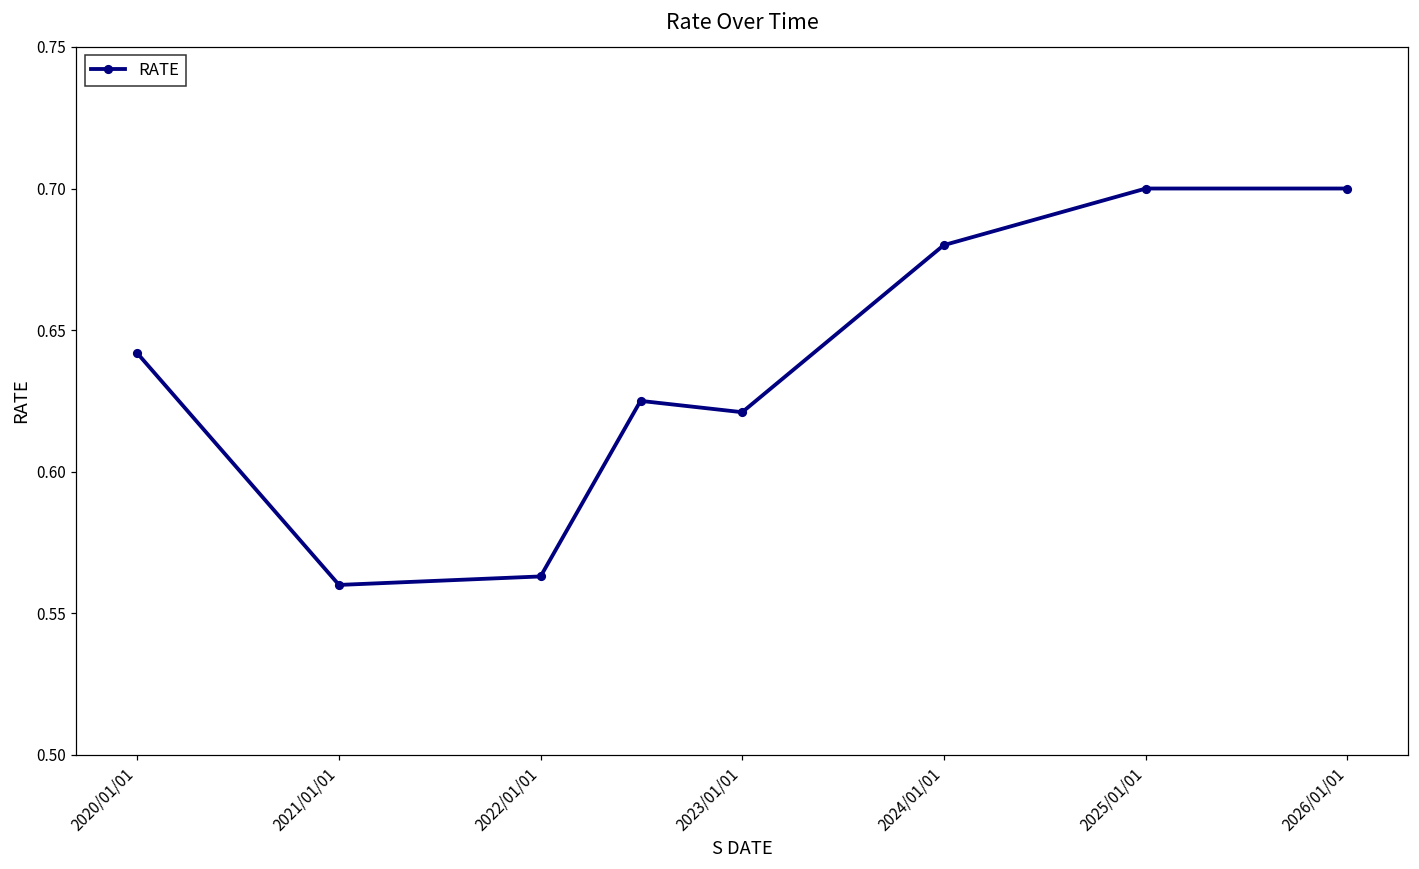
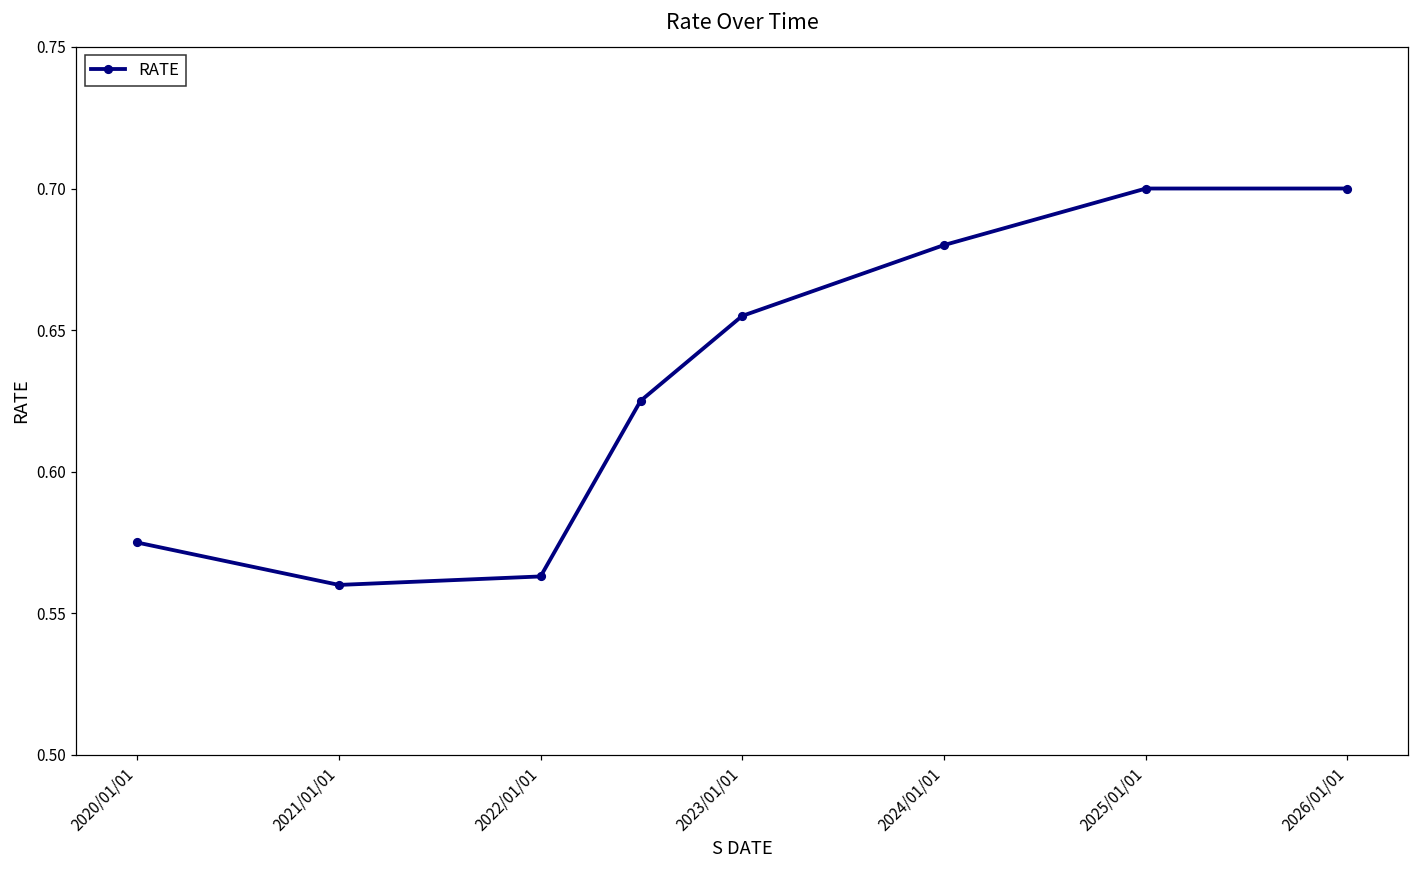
  {
-   "2020/01/01": 0.642,
+   "2020/01/01": 0.575,
    "2021/01/01": 0.560,
    "2022/01/01": 0.563,
-   "2023/01/01": 0.621,
+   "2023/01/01": 0.655,
    "2024/01/01": 0.680,
    "2025/01/01": 0.700,
    "2026/01/01": 0.700
  }
